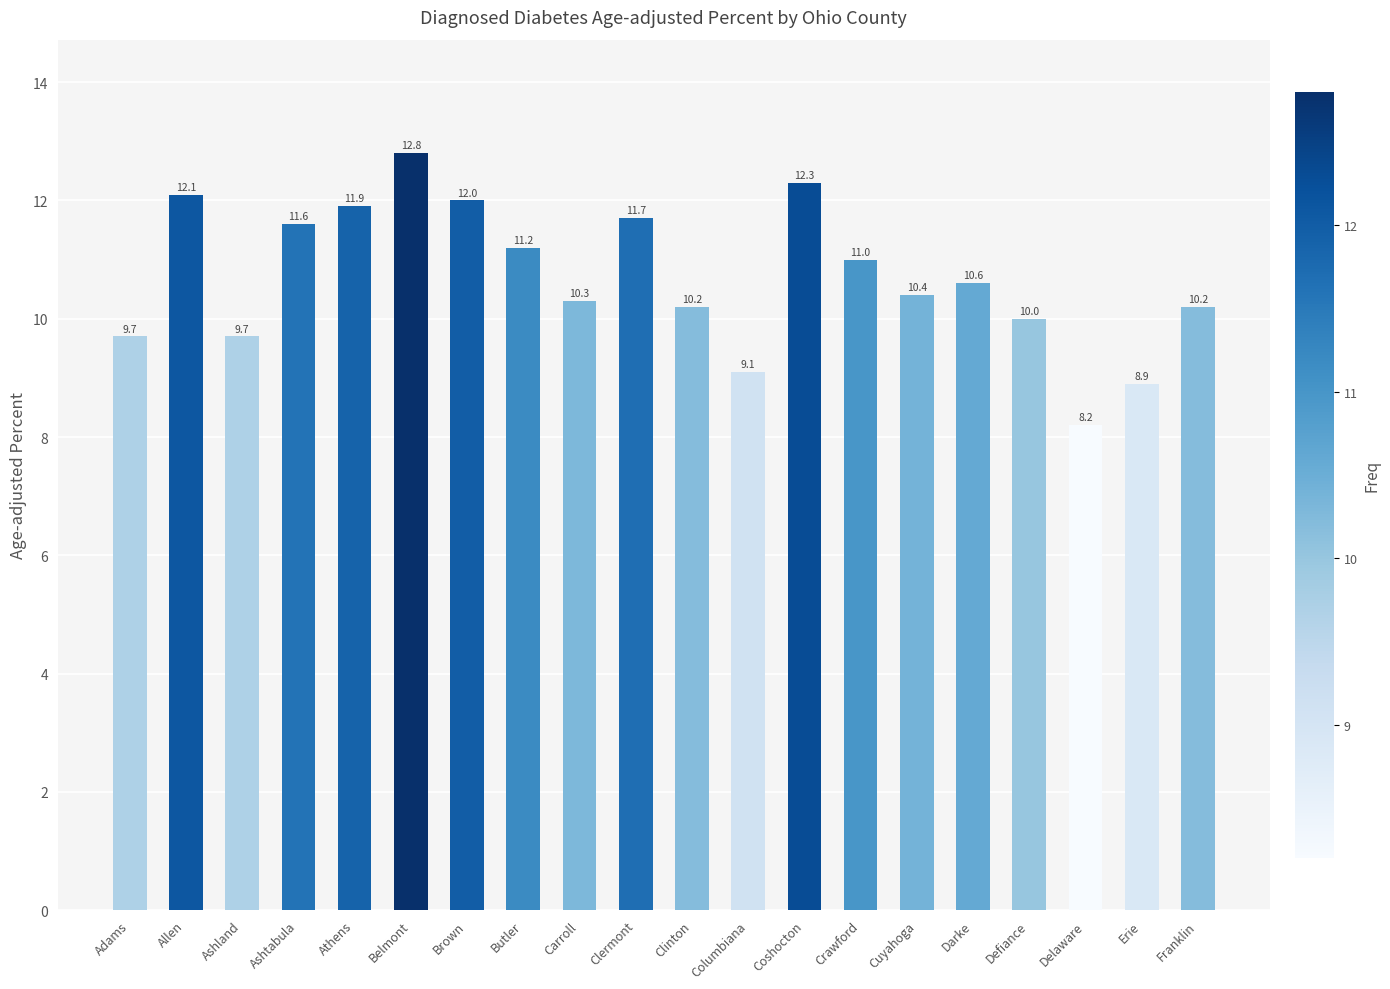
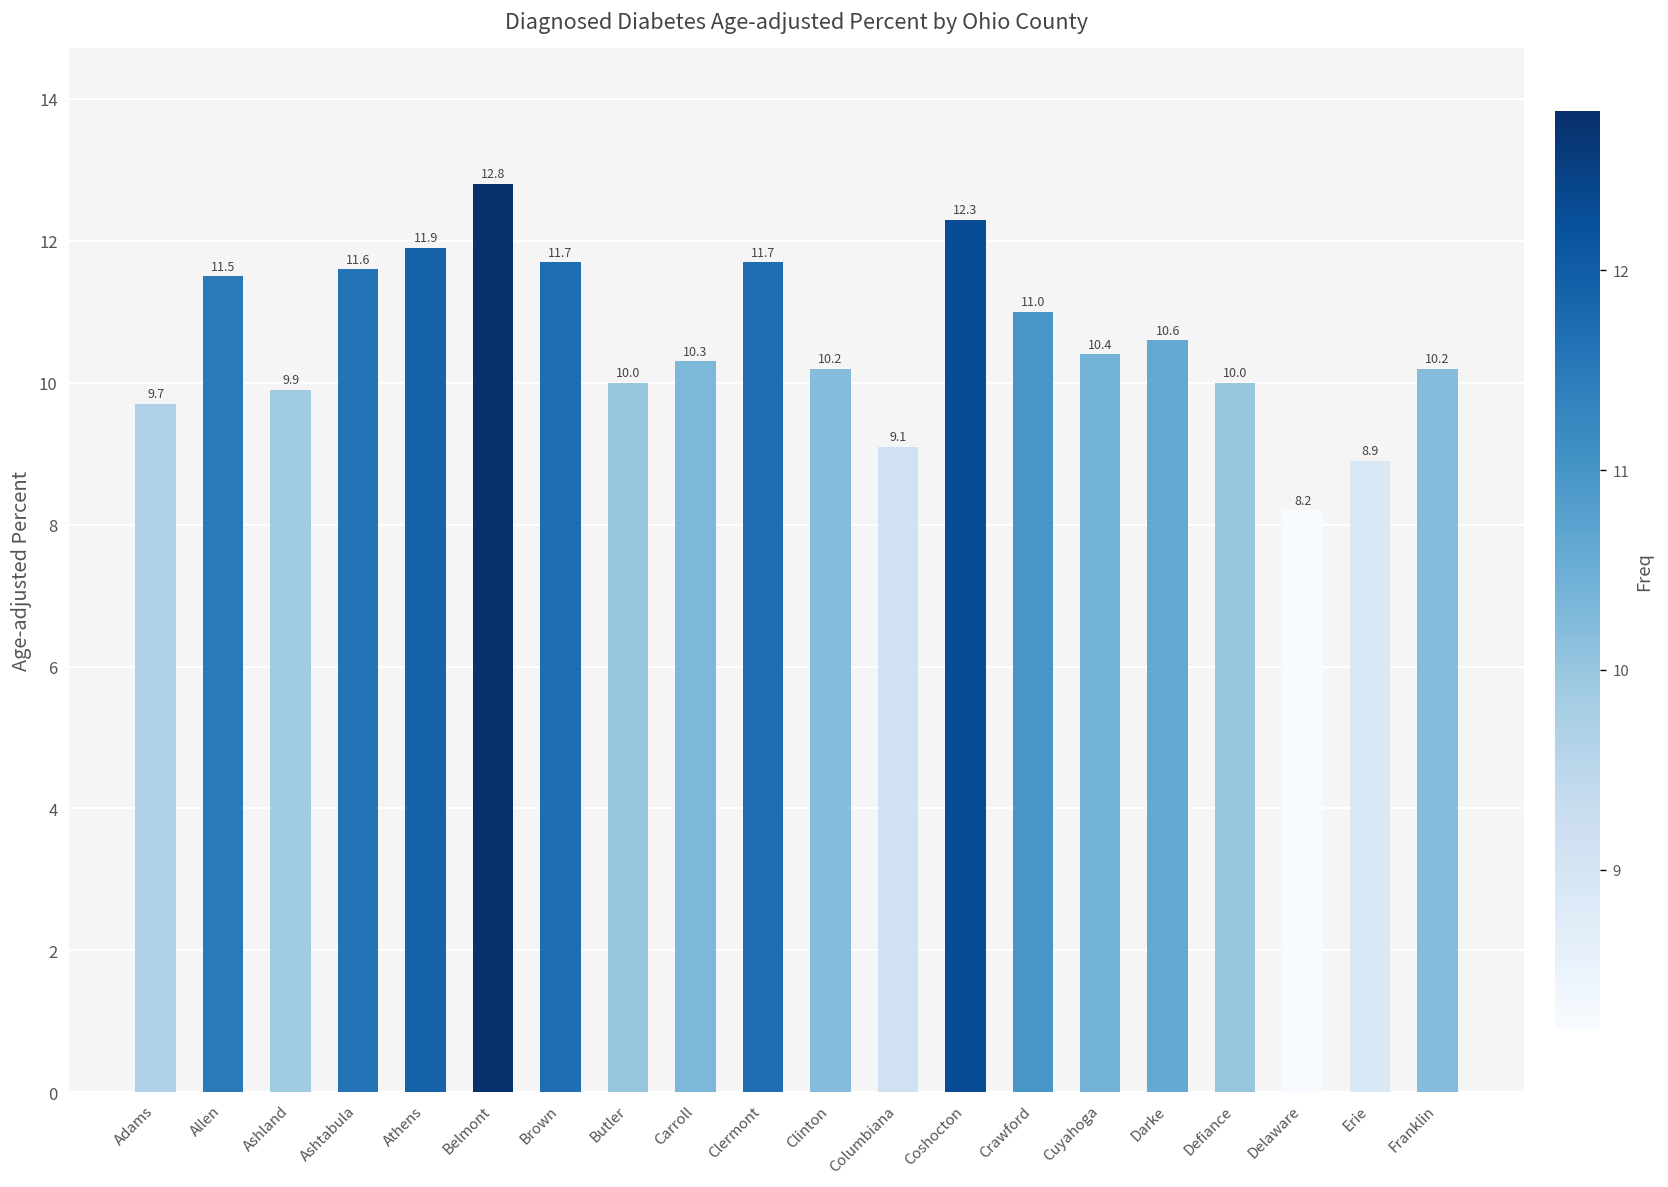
  {
    "Adams": 9.7,
-   "Allen": 12.1,
-   "Ashland": 9.7,
+   "Allen": 11.5,
+   "Ashland": 9.9,
    "Ashtabula": 11.6,
    "Athens": 11.9,
    "Belmont": 12.8,
-   "Brown": 12.0,
-   "Butler": 11.2,
+   "Brown": 11.7,
+   "Butler": 10.0,
    "Carroll": 10.3,
    "Clermont": 11.7,
    "Clinton": 10.2,
    "Columbiana": 9.1,
    "Coshocton": 12.3,
    "Crawford": 11.0,
    "Cuyahoga": 10.4,
    "Darke": 10.6,
    "Defiance": 10.0,
    "Delaware": 8.2,
    "Erie": 8.9,
    "Franklin": 10.2
  }
